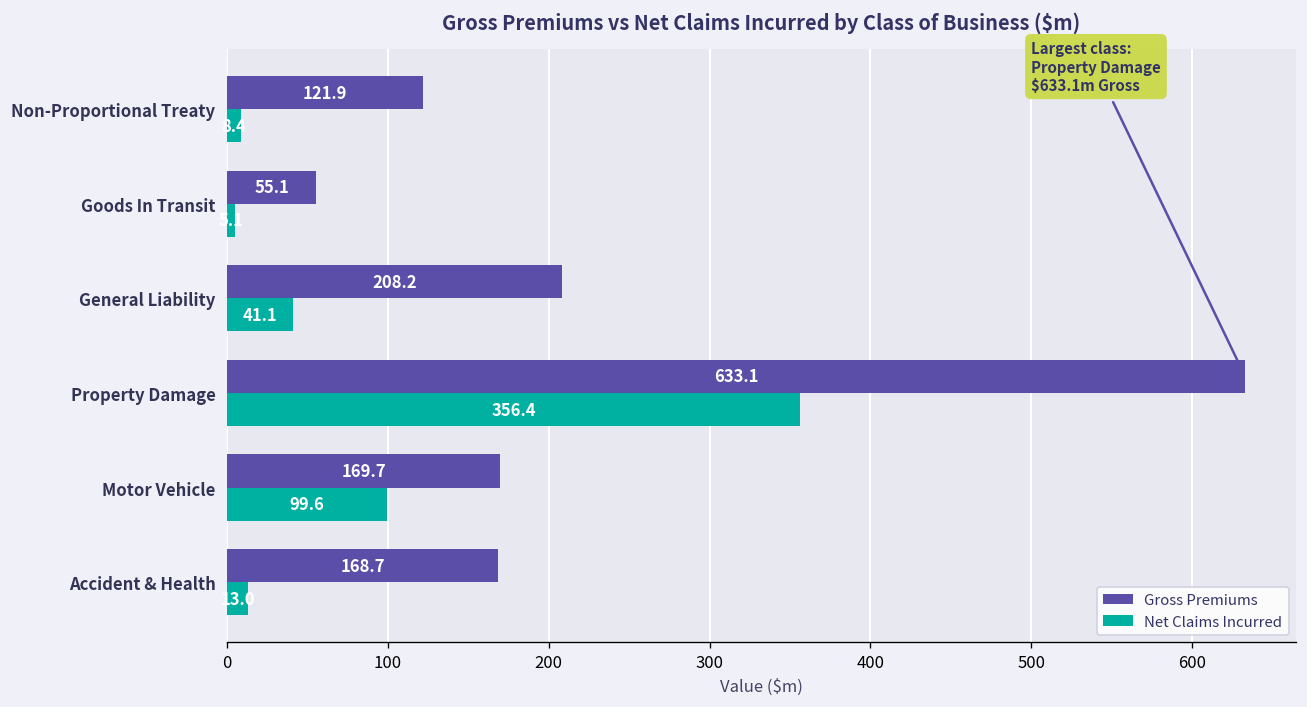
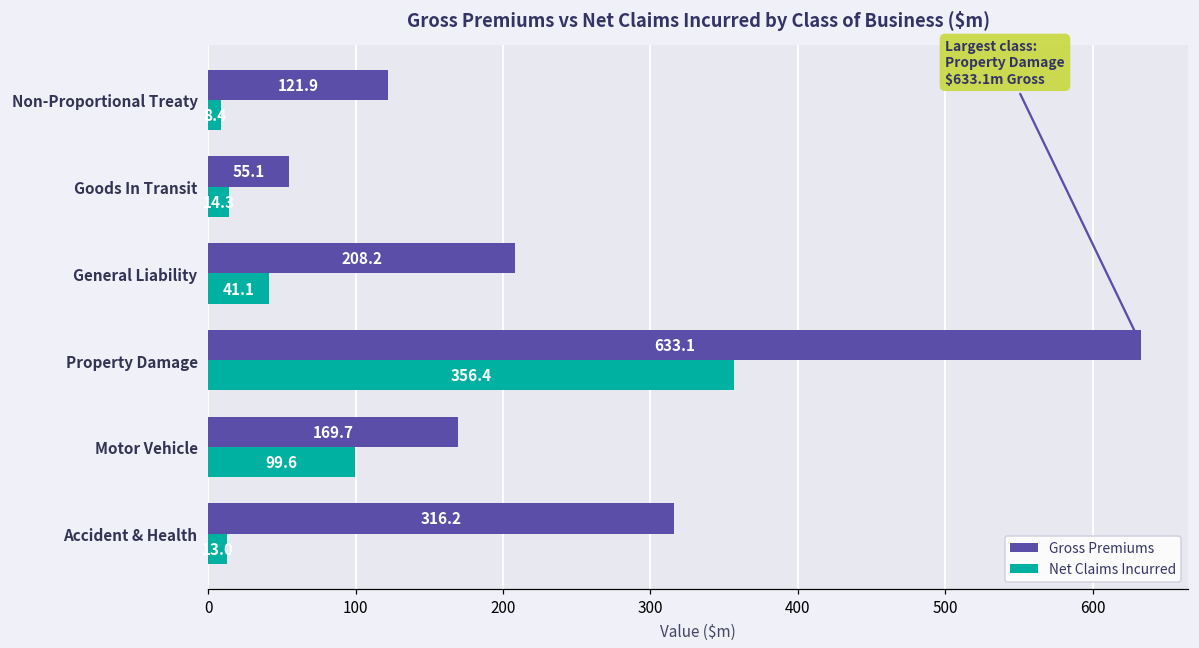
  {
    "Gross Premiums": {
      "Non-Proportional Treaty": 121.9,
      "Goods In Transit": 55.1,
      "General Liability": 208.2,
      "Property Damage": 633.1,
      "Motor Vehicle": 169.7,
-     "Accident & Health": 168.7
+     "Accident & Health": 316.2
    },
    "Net Claims Incurred": {
-     "Goods In Transit": 5
+     "Goods In Transit": 14
    }
  }
